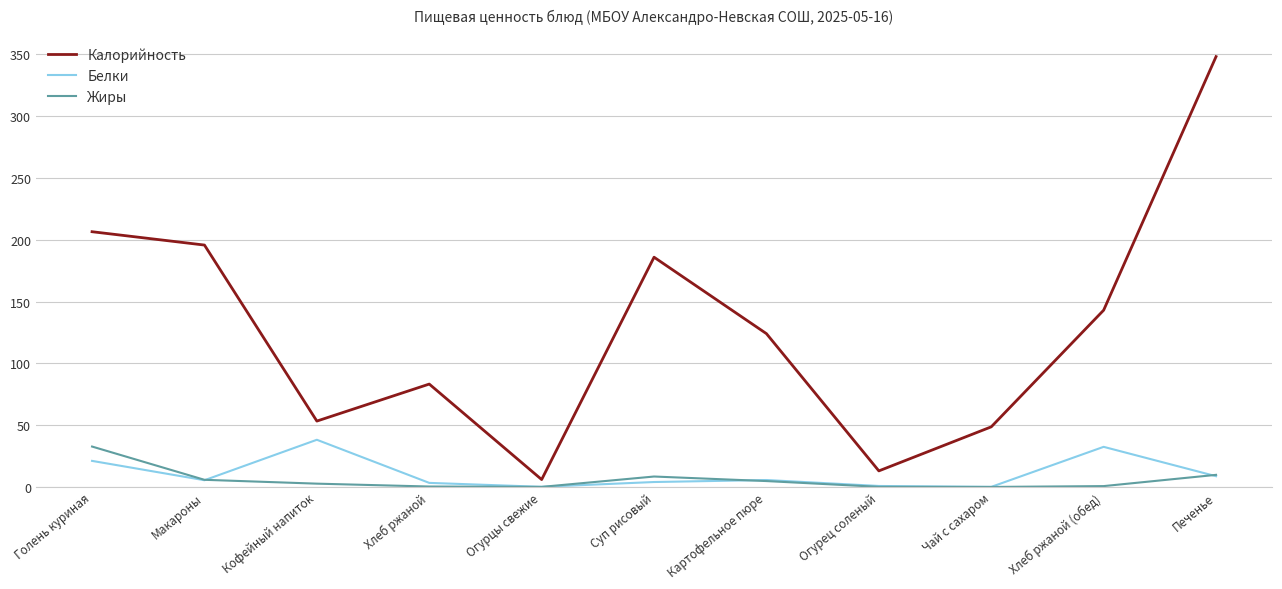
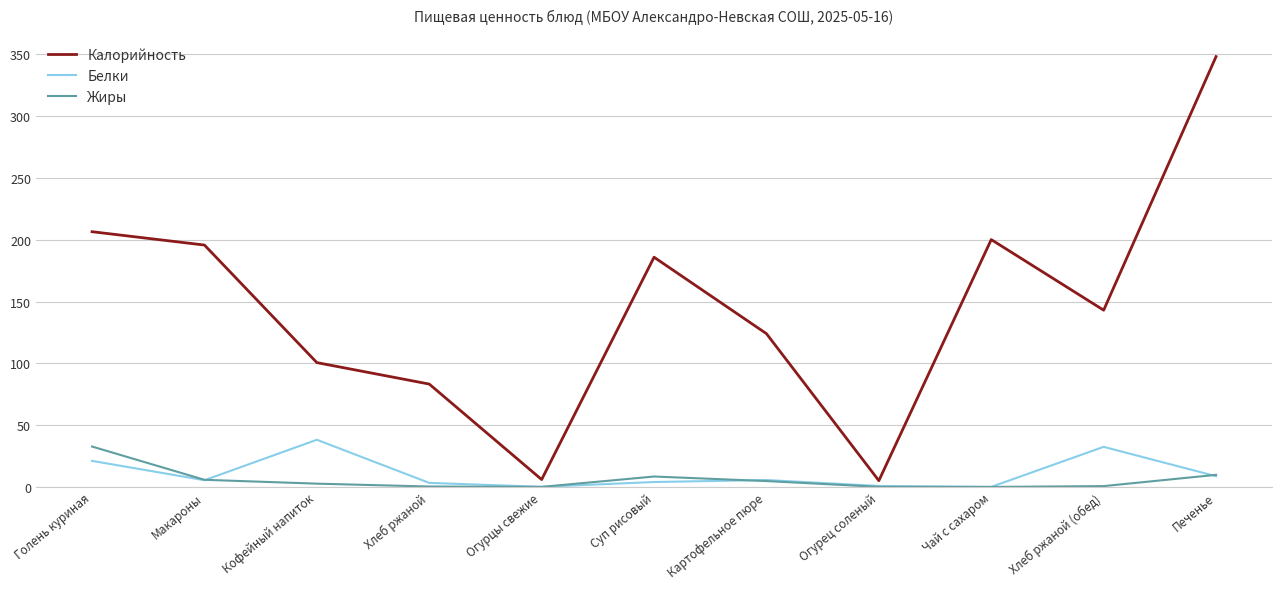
  {
    "Калорийность": {
      "Голень куриная": 207,
      "Макароны": 196,
-     "Кофейный напиток": 53,
+     "Кофейный напиток": 101,
      "Хлеб ржаной": 83,
      "Огурцы свежие": 6,
      "Суп рисовый": 186,
      "Картофельное пюре": 124,
-     "Огурец соленый": 13,
-     "Чай с сахаром": 49,
+     "Огурец соленый": 5,
+     "Чай с сахаром": 200,
      "Хлеб ржаной (обед)": 143,
      "Печенье": 348
    },
    "Белки": {
      "Голень куриная": 21,
      "Кофейный напиток": 38,
      "Хлеб ржаной": 3,
      "Суп рисовый": 4,
      "Хлеб ржаной (обед)": 32
    },
    "Жиры": {
      "Голень куриная": 33,
      "Кофейный напиток": 3,
      "Хлеб ржаной": 0,
      "Суп рисовый": 8,
      "Хлеб ржаной (обед)": 1
    }
  }
